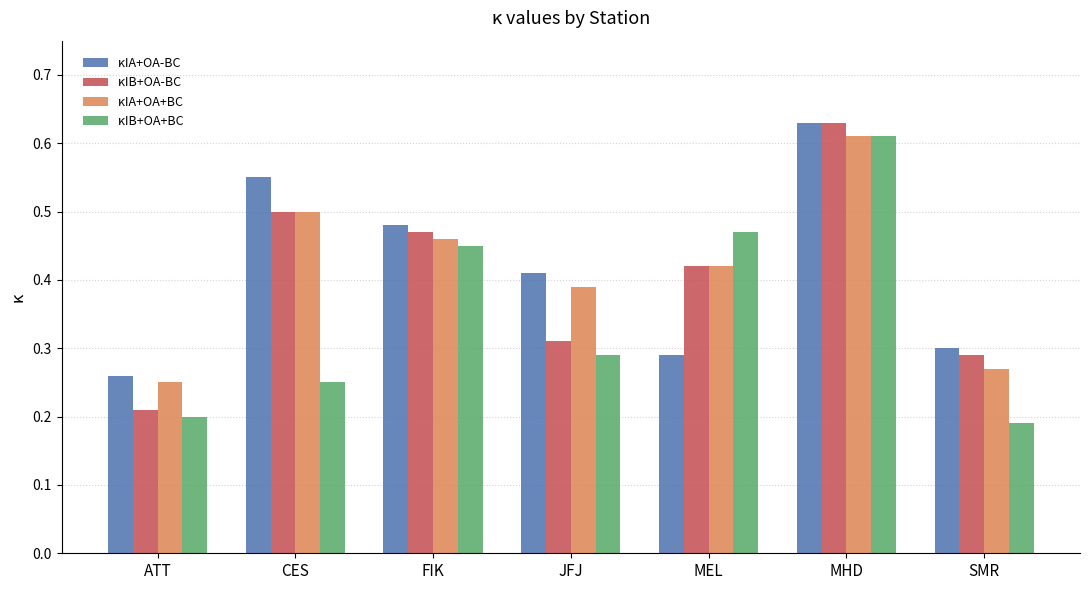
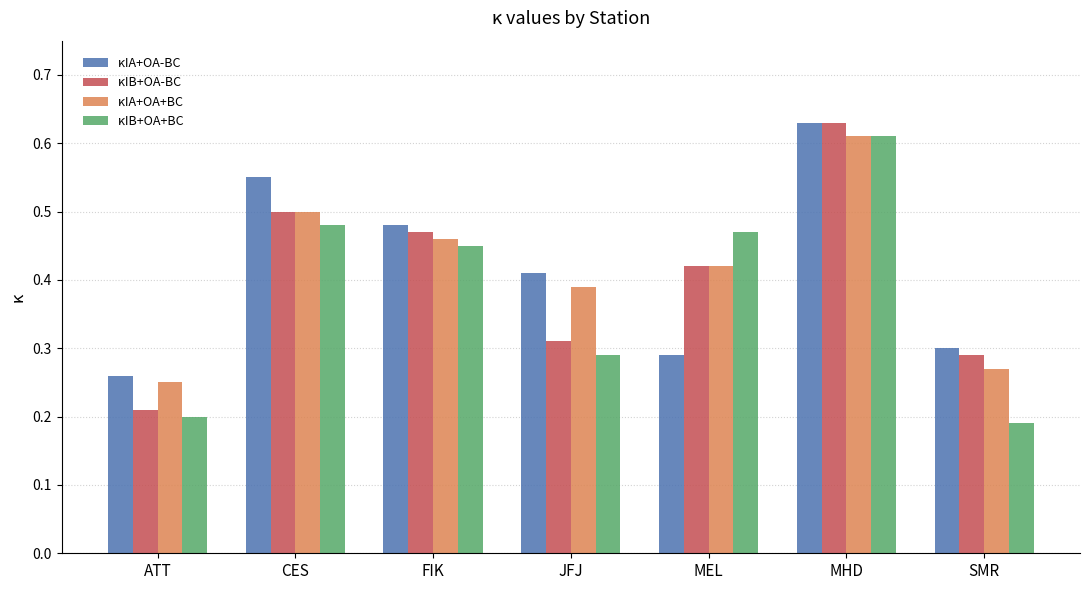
  {
    "κIA+OA-BC": {
      "ATT": 0.26,
      "CES": 0.55,
      "FIK": 0.48,
      "JFJ": 0.41,
      "MEL": 0.29,
      "MHD": 0.63,
      "SMR": 0.30
    },
    "κIB+OA+BC": {
      "ATT": 0.20,
-     "CES": 0.25,
+     "CES": 0.48,
      "FIK": 0.45,
      "JFJ": 0.29,
      "MEL": 0.47,
      "MHD": 0.61,
      "SMR": 0.19
    }
  }
